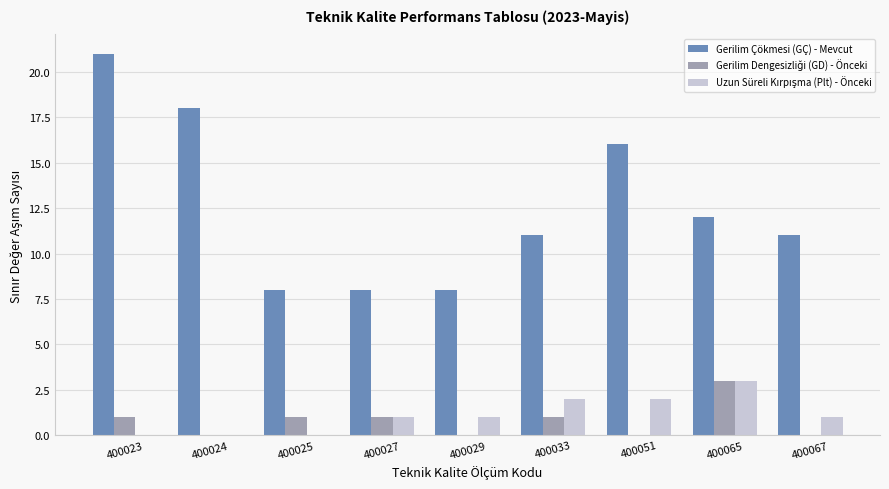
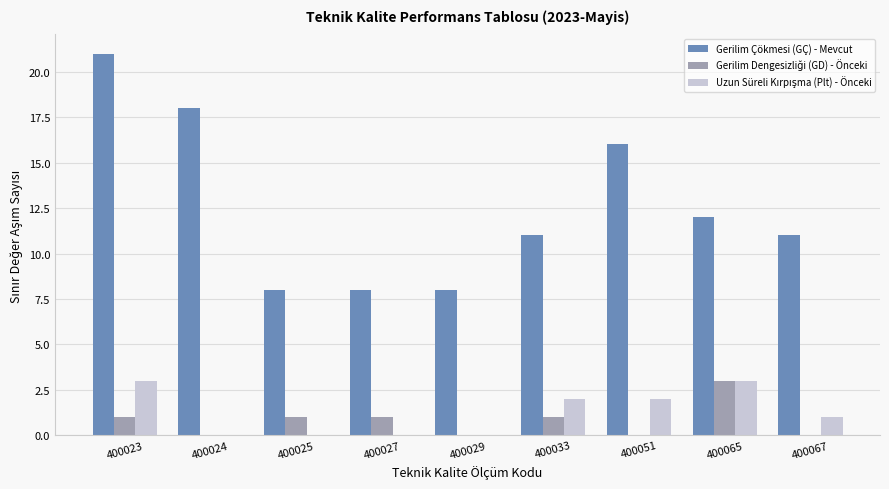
  {
    "Uzun Süreli Kırpışma (Plt) - Önceki": {
-     "400023": 0,
+     "400023": 3,
      "400024": 0,
      "400025": 0,
-     "400027": 1,
-     "400029": 1,
+     "400027": 0,
+     "400029": 0,
      "400033": 2,
      "400051": 2,
      "400065": 3,
      "400067": 1
    }
  }
